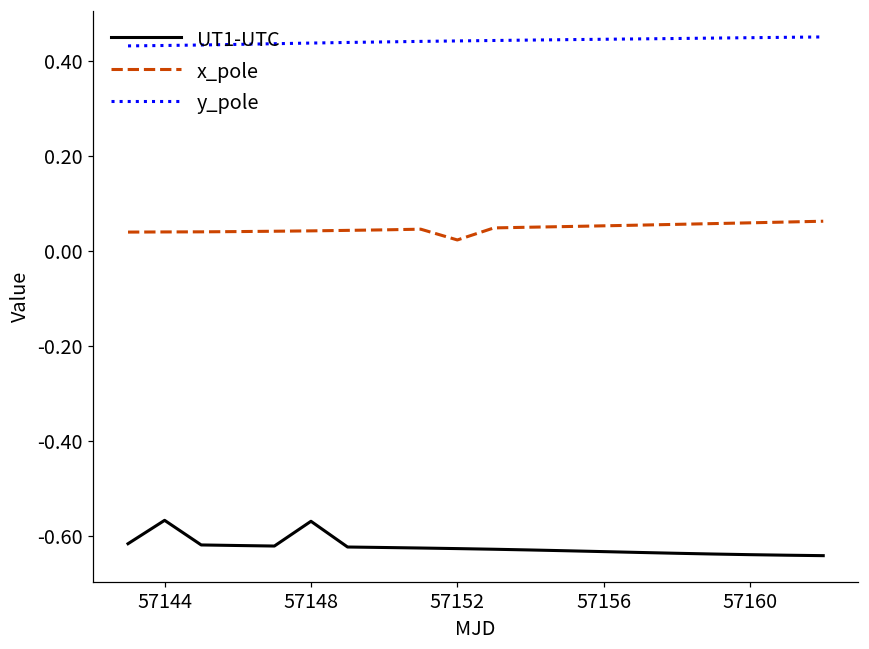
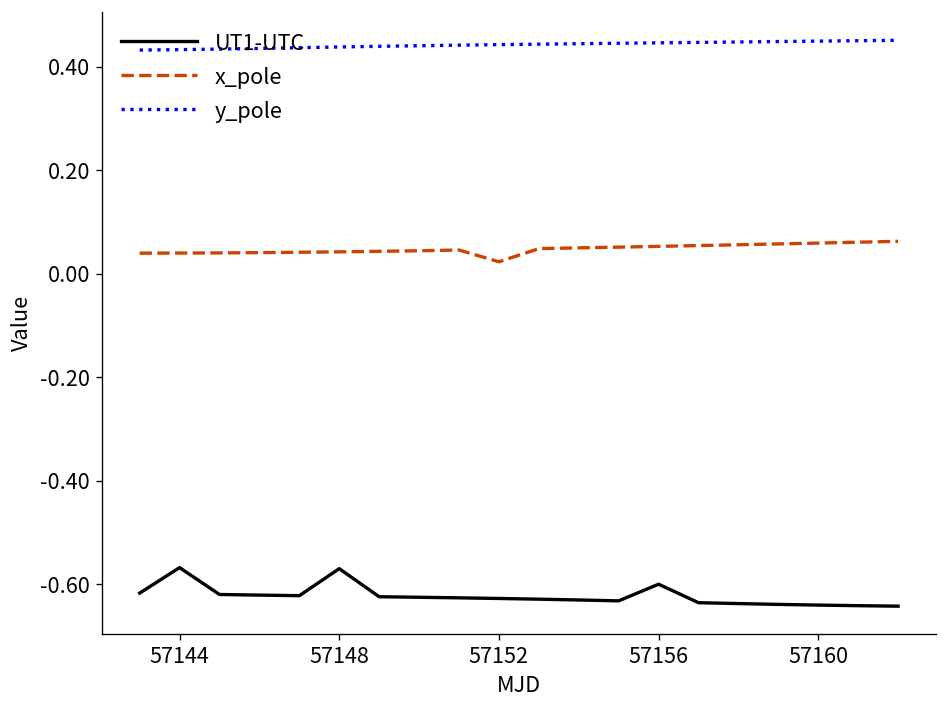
  {
    "UT1-UTC": {
      "57144": -0.57,
      "57148": -0.57,
      "57152": -0.63,
-     "57156": -0.63,
+     "57156": -0.60,
      "57160": -0.64
    },
    "x_pole": {
      "57144": 0.04,
      "57148": 0.04,
      "57152": 0.02,
      "57156": 0.05,
      "57160": 0.06
    },
    "y_pole": {
      "57144": 0.43,
      "57148": 0.44,
      "57152": 0.44,
      "57156": 0.45,
      "57160": 0.45
    }
  }
